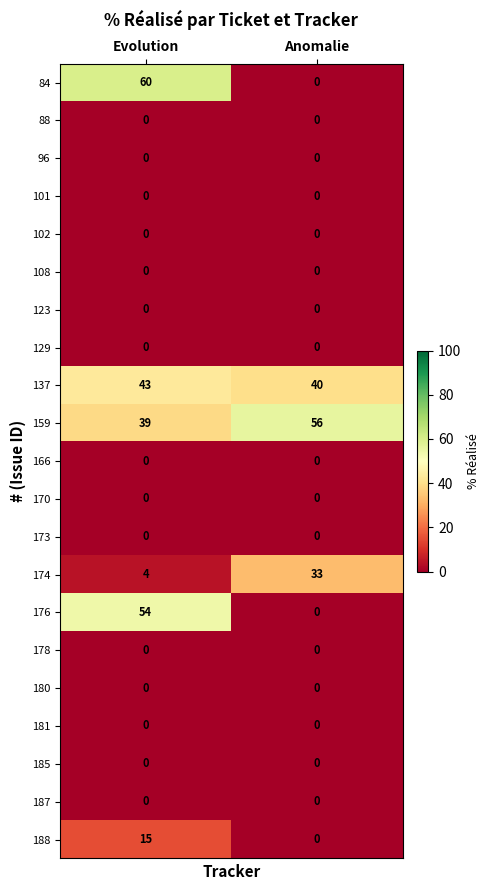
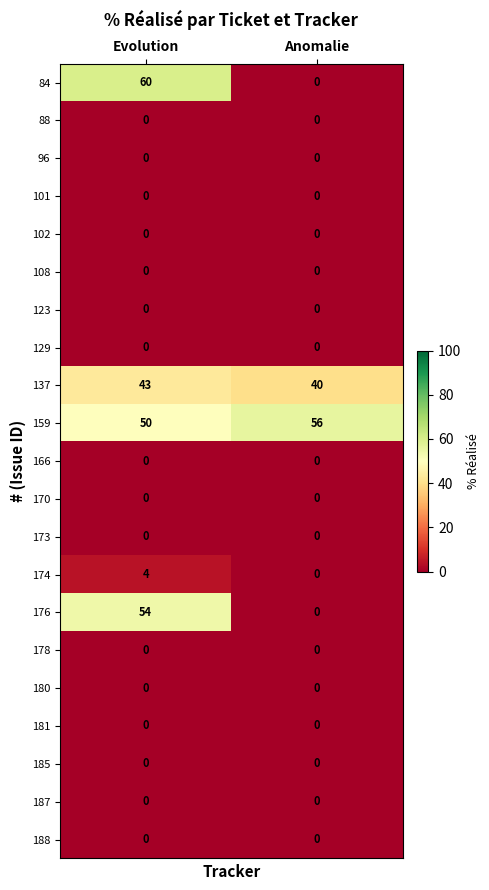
  {
    "84": {
      "Evolution": 60,
      "Anomalie": 0
    },
    "88": {
      "Evolution": 0,
      "Anomalie": 0
    },
    "96": {
      "Evolution": 0,
      "Anomalie": 0
    },
    "101": {
      "Evolution": 0,
      "Anomalie": 0
    },
    "102": {
      "Evolution": 0,
      "Anomalie": 0
    },
    "108": {
      "Evolution": 0,
      "Anomalie": 0
    },
    "123": {
      "Evolution": 0,
      "Anomalie": 0
    },
    "129": {
      "Evolution": 0,
      "Anomalie": 0
    },
    "137": {
      "Evolution": 43,
      "Anomalie": 40
    },
    "159": {
-     "Evolution": 39,
+     "Evolution": 50,
      "Anomalie": 56
    },
    "166": {
      "Evolution": 0,
      "Anomalie": 0
    },
    "170": {
      "Evolution": 0,
      "Anomalie": 0
    },
    "173": {
      "Evolution": 0,
      "Anomalie": 0
    },
    "174": {
      "Evolution": 4,
-     "Anomalie": 33
+     "Anomalie": 0
    },
    "176": {
      "Evolution": 54,
      "Anomalie": 0
    },
    "178": {
      "Evolution": 0,
      "Anomalie": 0
    },
    "180": {
      "Evolution": 0,
      "Anomalie": 0
    },
    "181": {
      "Evolution": 0,
      "Anomalie": 0
    },
    "185": {
      "Evolution": 0,
      "Anomalie": 0
    },
    "187": {
      "Evolution": 0,
      "Anomalie": 0
    },
    "188": {
-     "Evolution": 15,
+     "Evolution": 0,
      "Anomalie": 0
    }
  }
